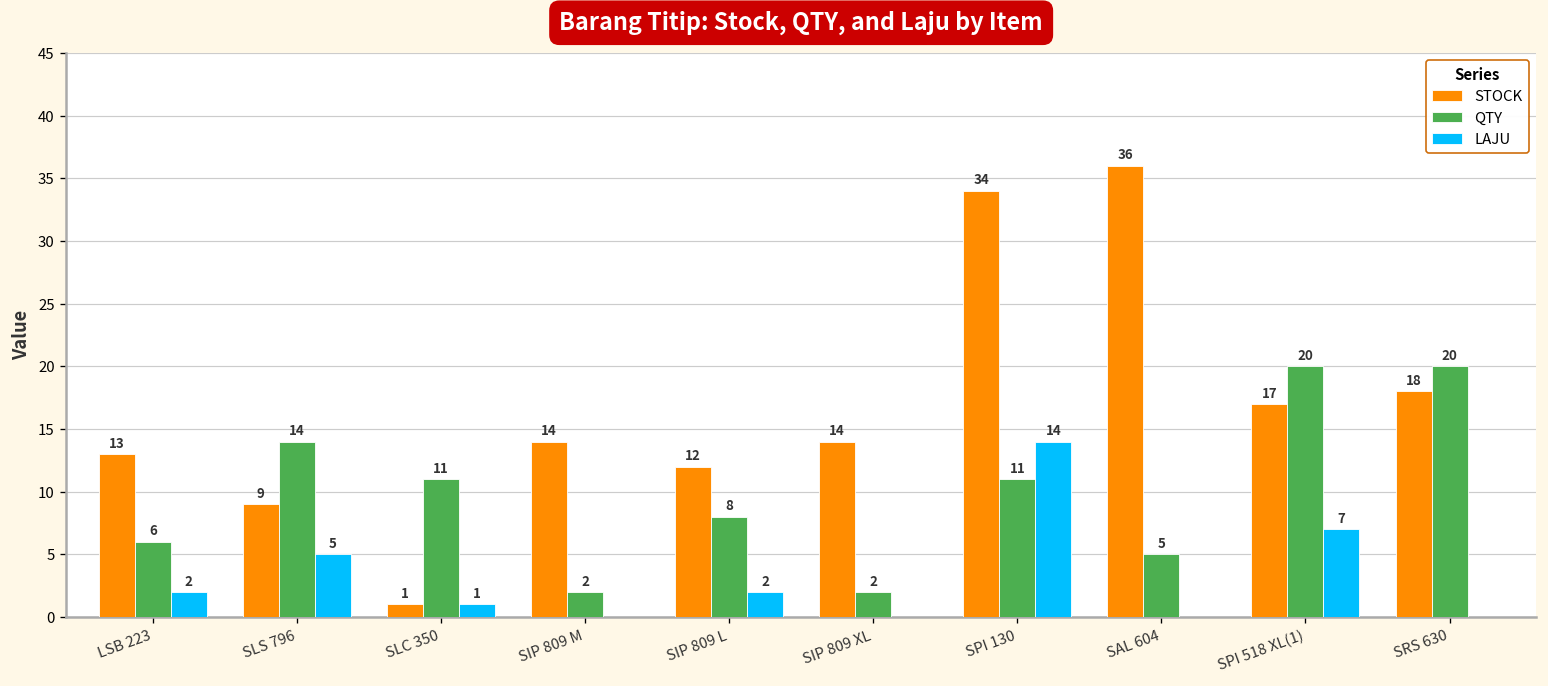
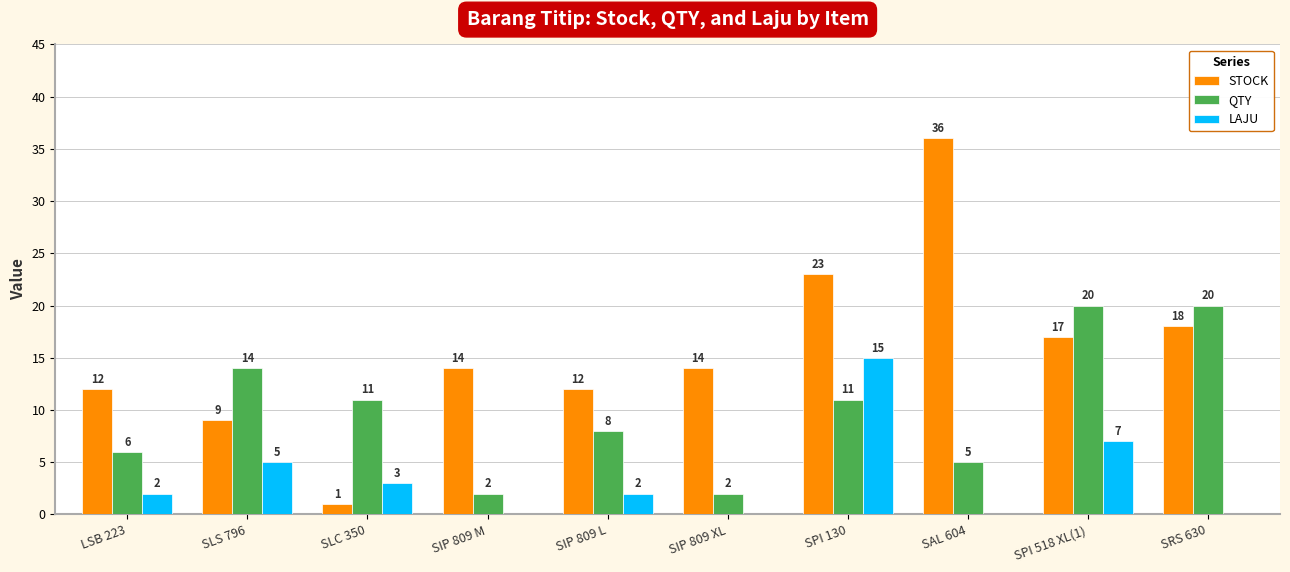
  {
    "STOCK": {
-     "LSB 223": 13,
+     "LSB 223": 12,
      "SLS 796": 9,
      "SLC 350": 1,
      "SIP 809 M": 14,
      "SIP 809 L": 12,
      "SIP 809 XL": 14,
-     "SPI 130": 34,
+     "SPI 130": 23,
      "SAL 604": 36,
      "SPI 518 XL(1)": 17,
      "SRS 630": 18
    },
    "QTY": {
      "LSB 223": 6,
      "SLS 796": 14,
      "SLC 350": 11,
      "SIP 809 M": 2,
      "SIP 809 L": 8,
      "SIP 809 XL": 2,
      "SPI 130": 11,
      "SAL 604": 5,
      "SPI 518 XL(1)": 20,
      "SRS 630": 20
    },
    "LAJU": {
      "LSB 223": 2,
      "SLS 796": 5,
-     "SLC 350": 1,
+     "SLC 350": 3,
      "SIP 809 L": 2,
-     "SPI 130": 14,
+     "SPI 130": 15,
      "SPI 518 XL(1)": 7
    }
  }
